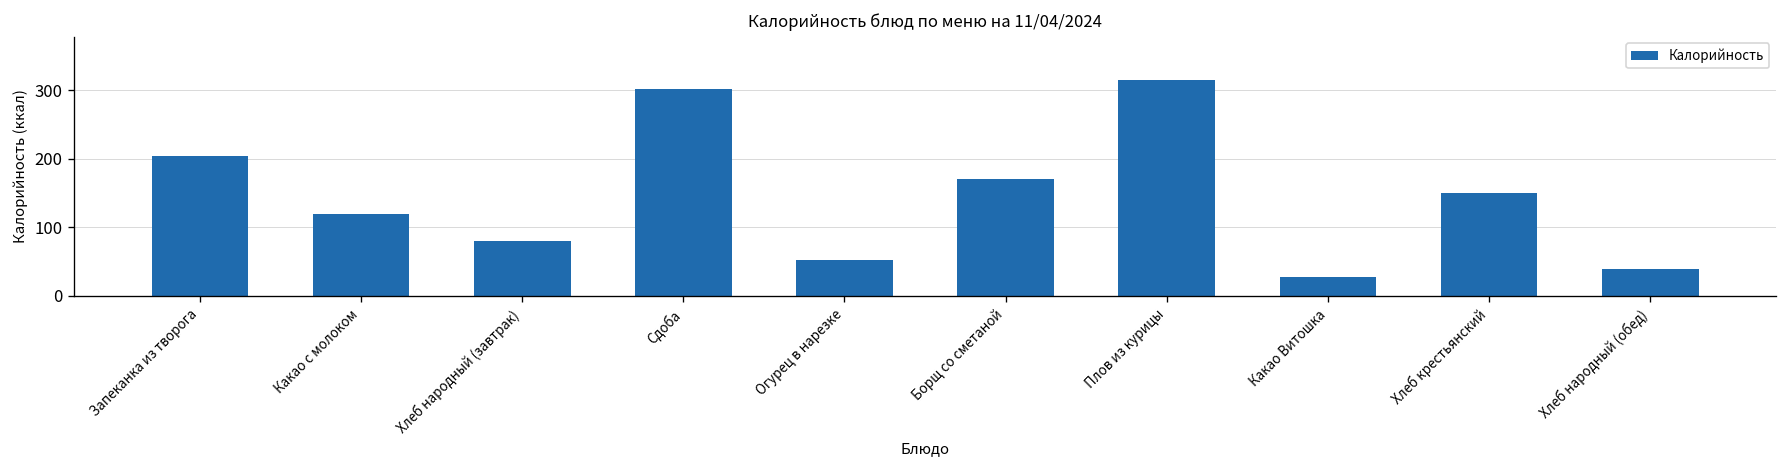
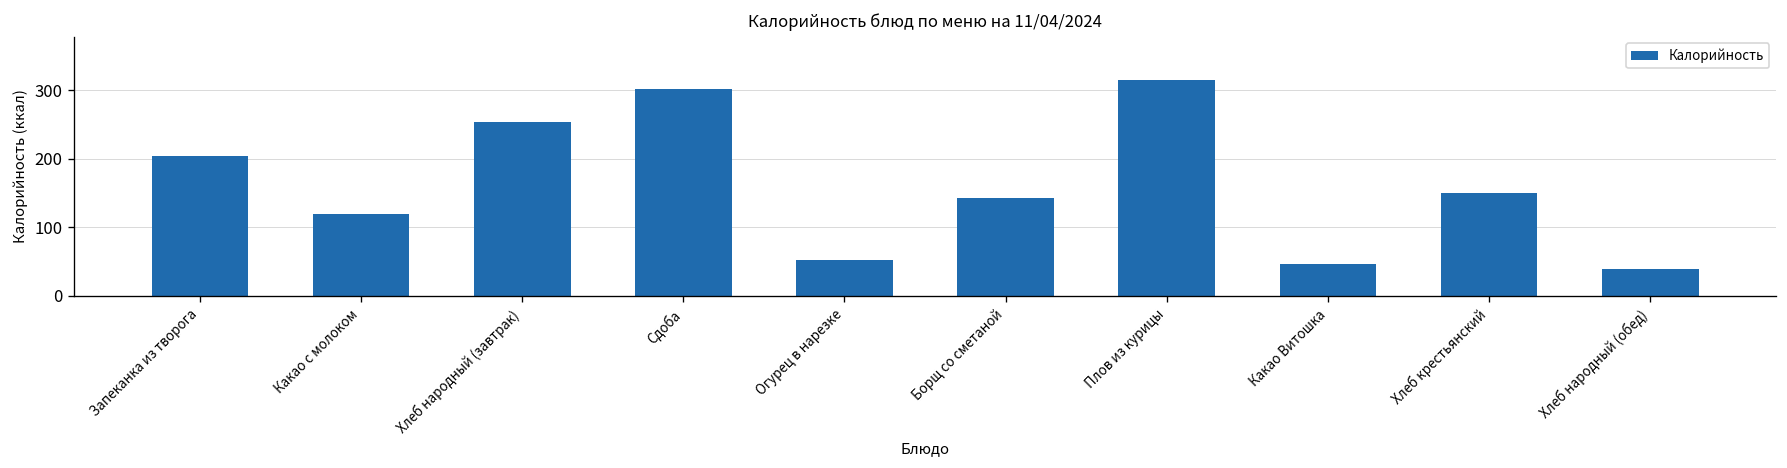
  {
    "Запеканка из творога": 200,
    "Какао с молоком": 120,
-   "Хлеб народный (завтрак)": 80,
+   "Хлеб народный (завтрак)": 250,
    "Сдоба": 300,
    "Огурец в нарезке": 50,
-   "Борщ со сметаной": 170,
+   "Борщ со сметаной": 140,
    "Плов из курицы": 320,
-   "Какао Витошка": 30,
+   "Какао Витошка": 50,
    "Хлеб крестьянский": 150,
    "Хлеб народный (обед)": 40
  }
